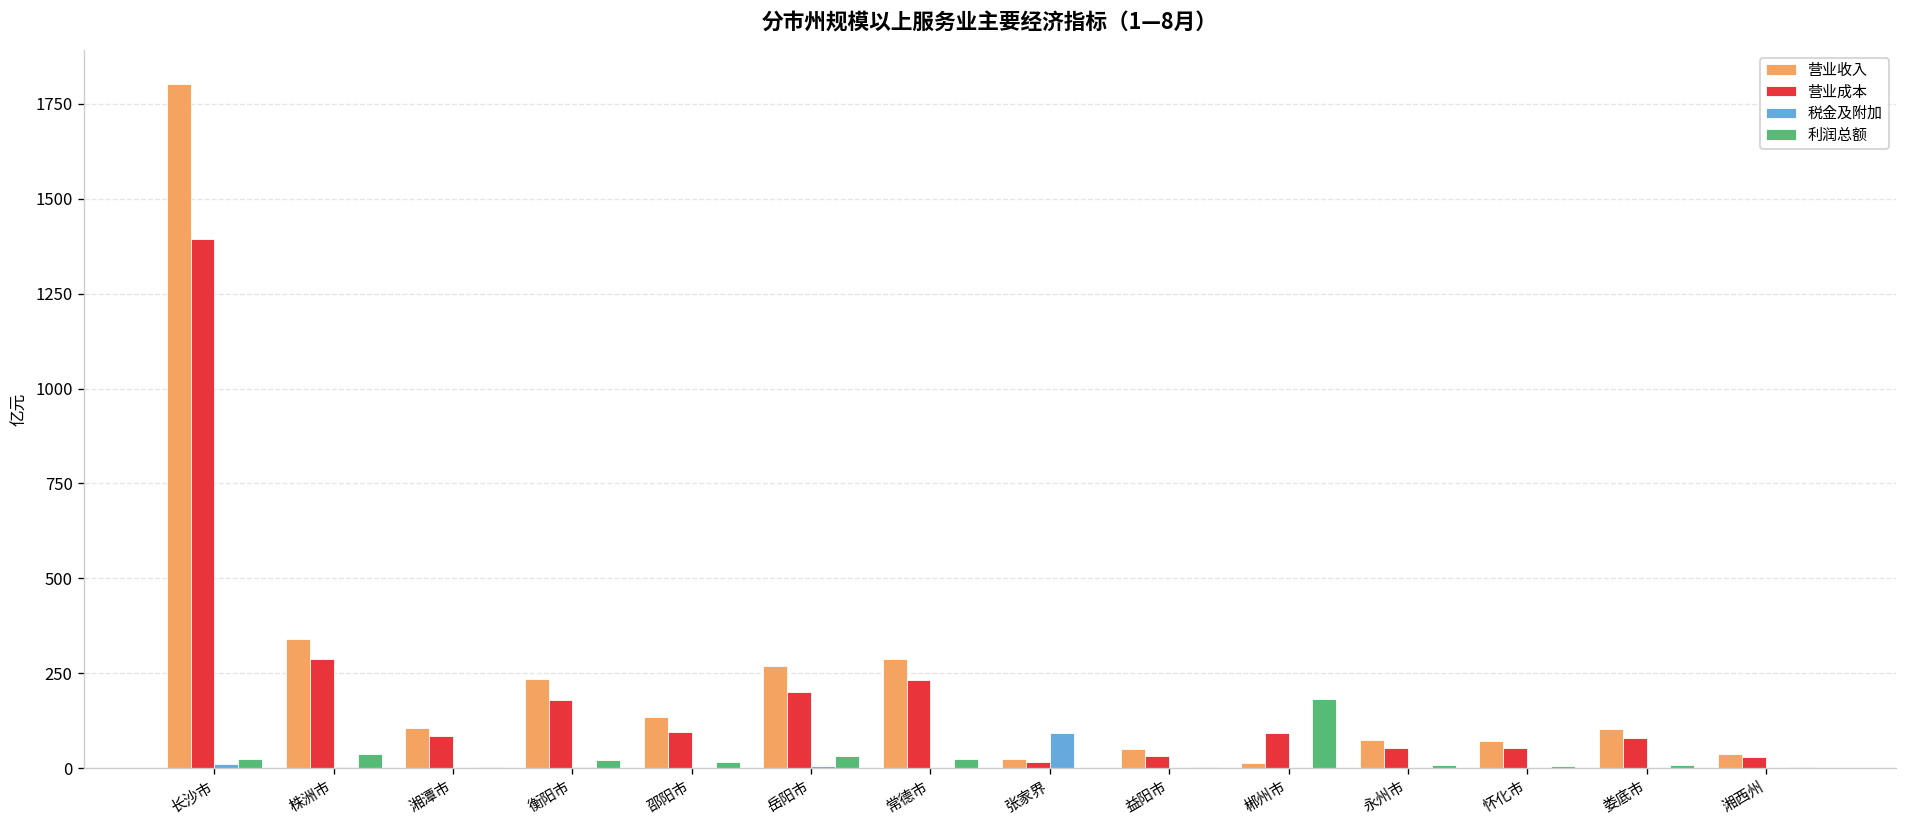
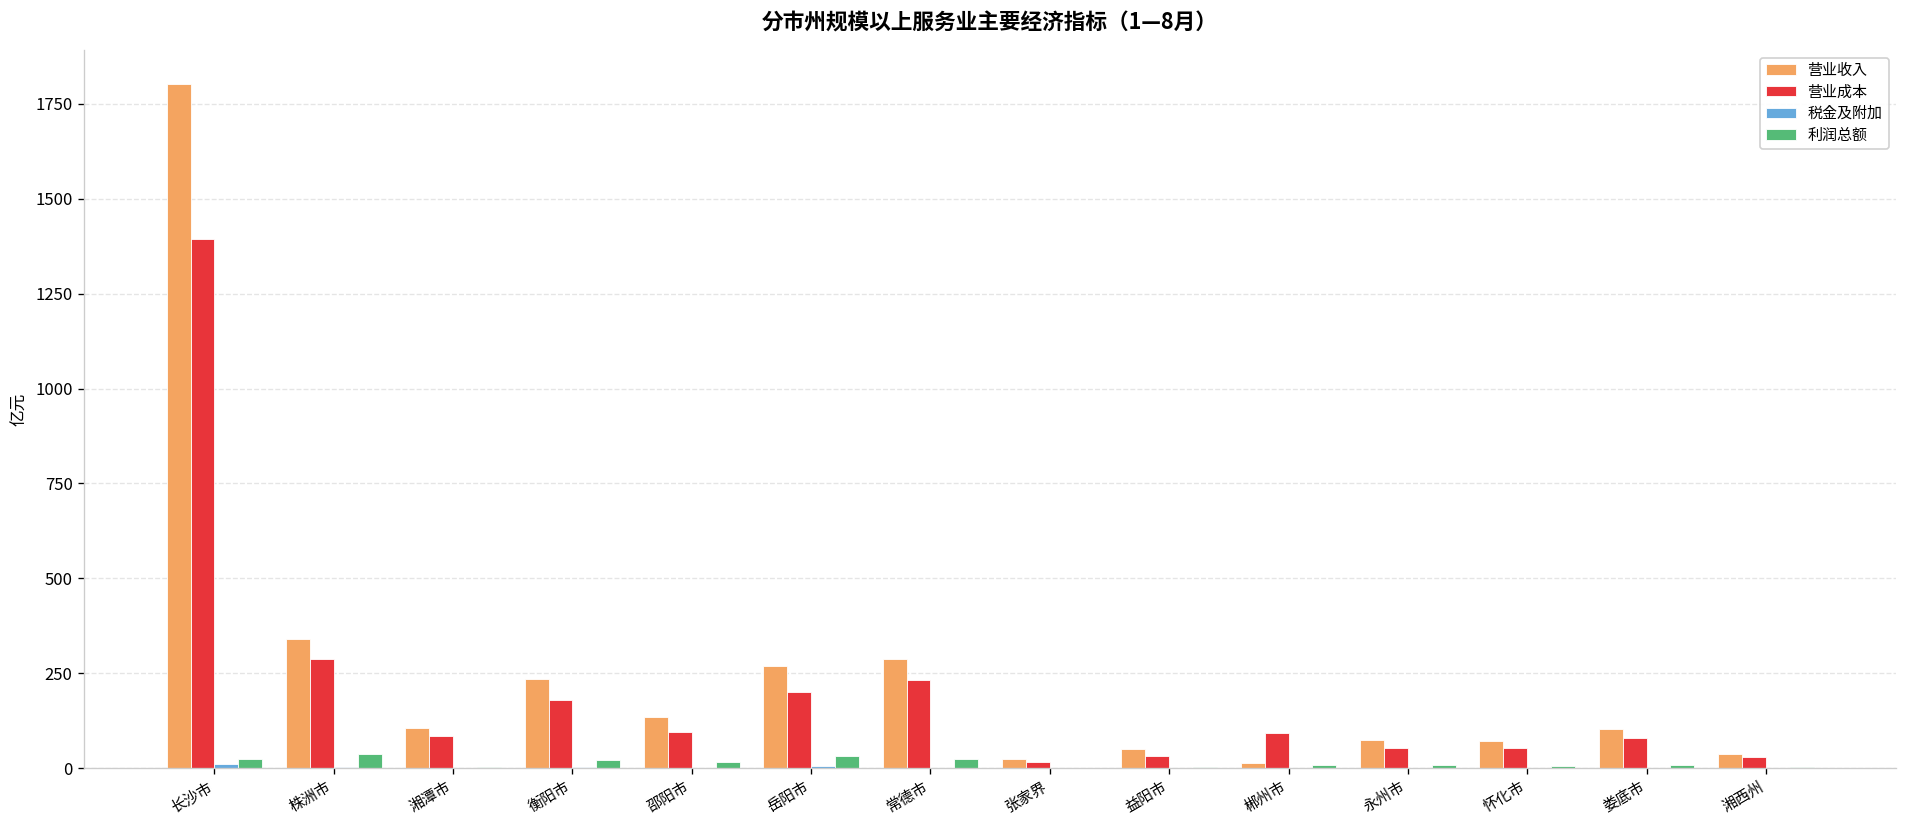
  {
    "营业收入": {
      "长沙市": 1800,
      "株洲市": 340,
      "湘潭市": 110,
      "衡阳市": 240,
      "邵阳市": 130,
      "岳阳市": 270,
      "常德市": 290,
      "张家界": 20,
      "益阳市": 50,
      "郴州市": 10,
      "永州市": 80,
      "怀化市": 70,
      "娄底市": 100,
      "湘西州": 40
    },
    "营业成本": {
      "长沙市": 1390,
      "株洲市": 290,
      "湘潭市": 80,
      "衡阳市": 180,
      "邵阳市": 100,
      "岳阳市": 200,
      "常德市": 230,
      "张家界": 20,
      "益阳市": 30,
      "郴州市": 90,
      "永州市": 50,
      "怀化市": 50,
      "娄底市": 80,
      "湘西州": 30
    },
    "税金及附加": {
      "长沙市": 10,
-     "张家界": 90
+     "张家界": 0
    },
    "利润总额": {
      "长沙市": 20,
      "株洲市": 40,
      "衡阳市": 20,
      "邵阳市": 20,
      "岳阳市": 30,
      "常德市": 20,
      "张家界": 0,
-     "郴州市": 180,
+     "郴州市": 10,
      "娄底市": 10
    }
  }
